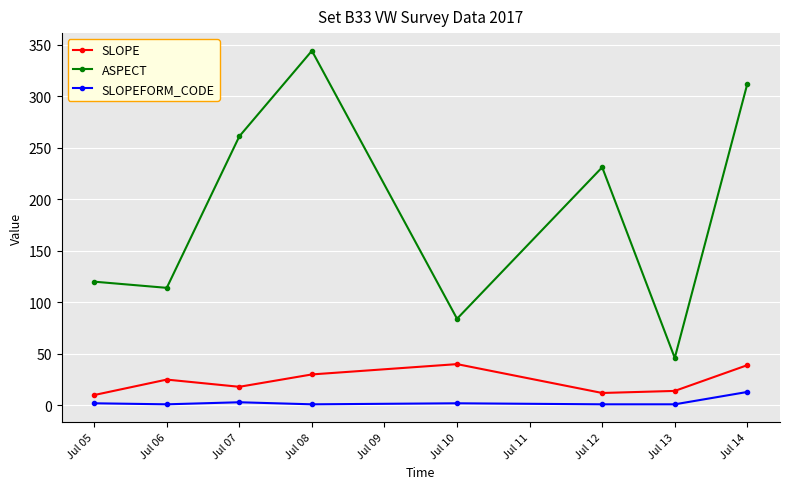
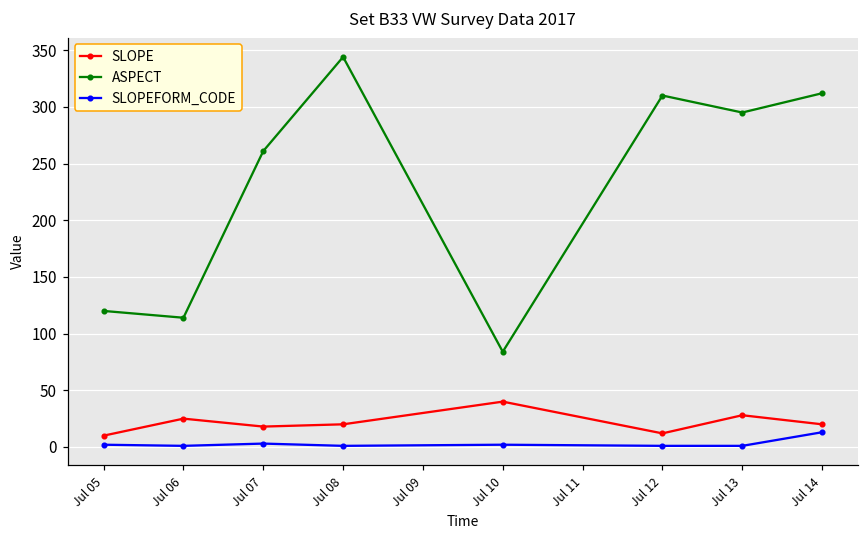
  {
    "SLOPE": {
      "Jul 05": 10,
      "Jul 06": 25,
      "Jul 07": 18,
-     "Jul 08": 30,
+     "Jul 08": 20,
      "Jul 10": 40,
      "Jul 12": 12,
-     "Jul 13": 14,
-     "Jul 14": 39
+     "Jul 13": 28,
+     "Jul 14": 20
    },
    "ASPECT": {
      "Jul 05": 120,
      "Jul 06": 114,
      "Jul 07": 261,
      "Jul 08": 344,
      "Jul 10": 84,
-     "Jul 12": 231,
-     "Jul 13": 46,
+     "Jul 12": 310,
+     "Jul 13": 295,
      "Jul 14": 312
    },
    "SLOPEFORM_CODE": {
      "Jul 05": 2,
      "Jul 06": 1,
      "Jul 07": 3,
      "Jul 08": 1,
      "Jul 10": 2,
      "Jul 12": 1,
      "Jul 13": 1,
      "Jul 14": 13
    }
  }
